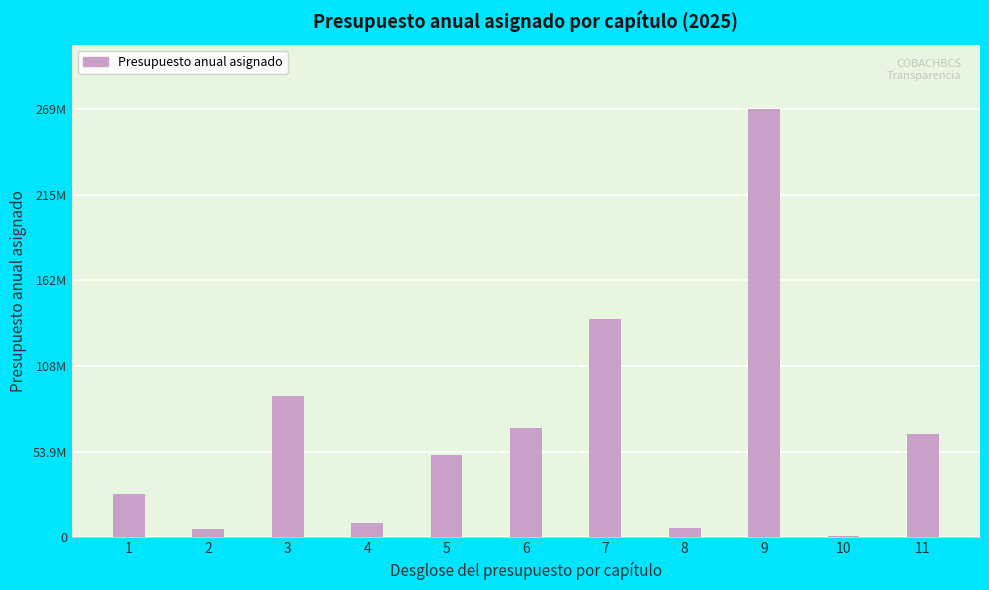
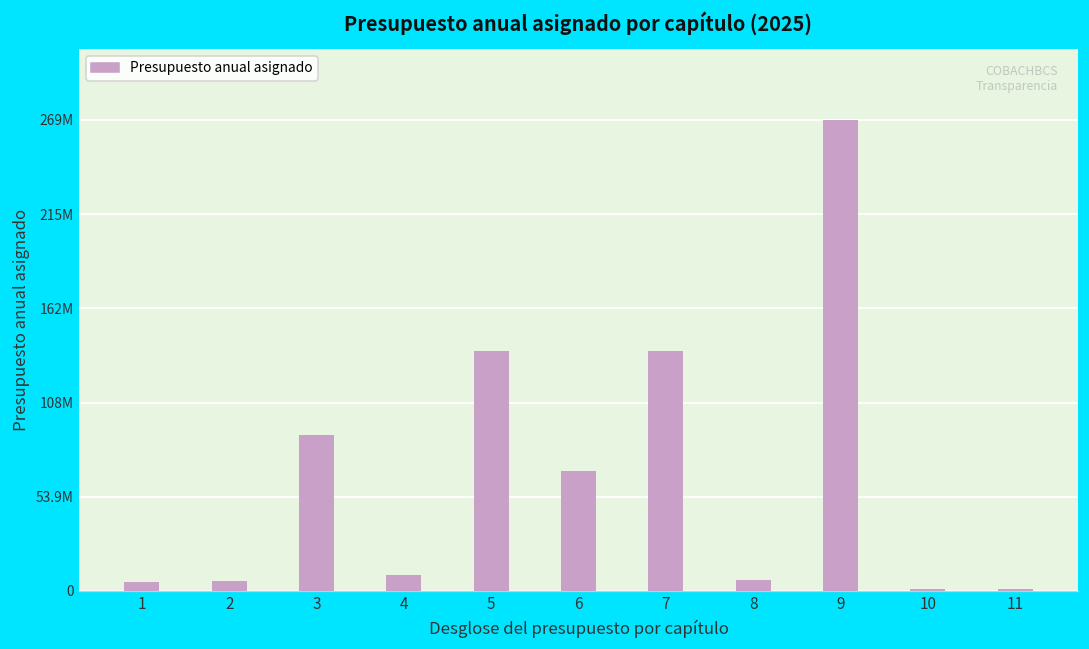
  {
-   "1": 27000000,
+   "1": 5000000,
    "2": 5000000,
    "3": 89000000,
    "4": 9000000,
-   "5": 52000000,
+   "5": 137000000,
    "6": 68000000,
    "7": 137000000,
    "8": 6000000,
    "9": 269000000,
-   "11": 65000000
+   "11": 1000000
  }
